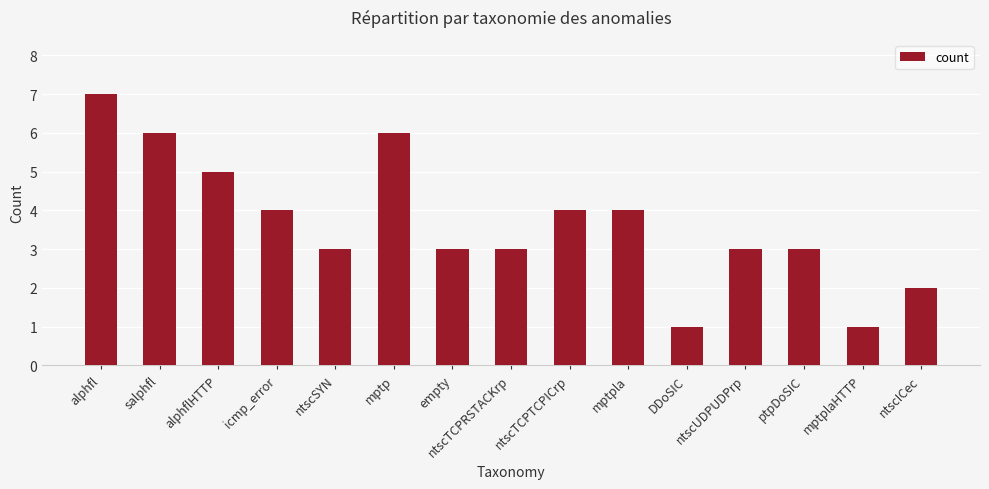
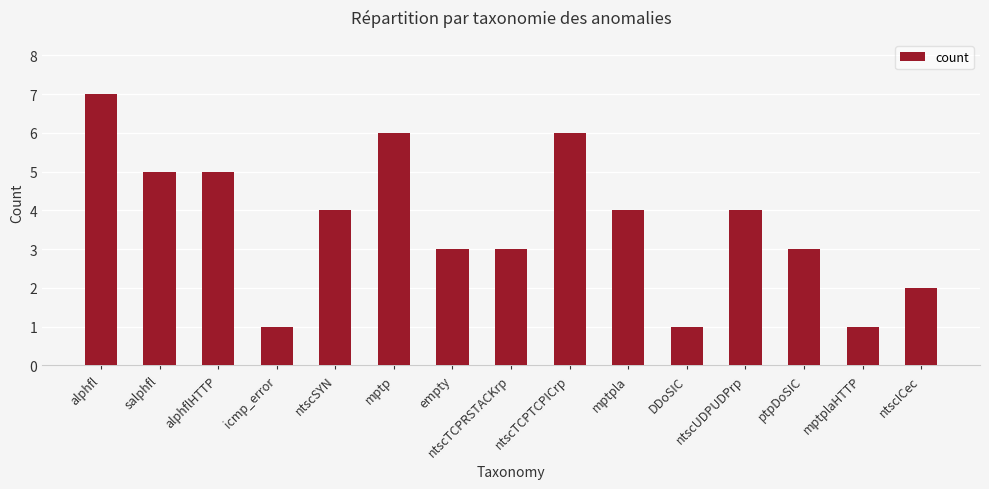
  {
    "alphfl": 7,
-   "salphfl": 6,
+   "salphfl": 5,
    "alphflHTTP": 5,
-   "icmp_error": 4,
-   "ntscSYN": 3,
+   "icmp_error": 1,
+   "ntscSYN": 4,
    "mptp": 6,
    "empty": 3,
    "ntscTCPRSTACKrp": 3,
-   "ntscTCPTCPICrp": 4,
+   "ntscTCPTCPICrp": 6,
    "mptpla": 4,
    "DDoSIC": 1,
-   "ntscUDPUDPrp": 3,
+   "ntscUDPUDPrp": 4,
    "ptpDoSIC": 3,
    "mptplaHTTP": 1,
    "ntscICec": 2
  }
